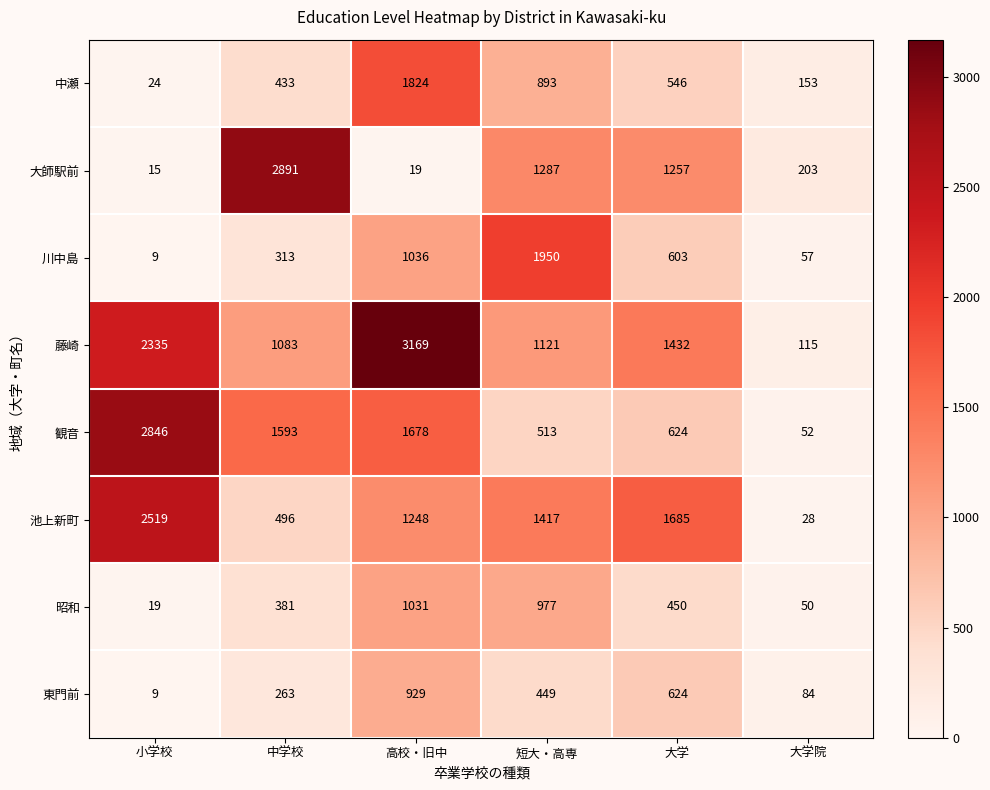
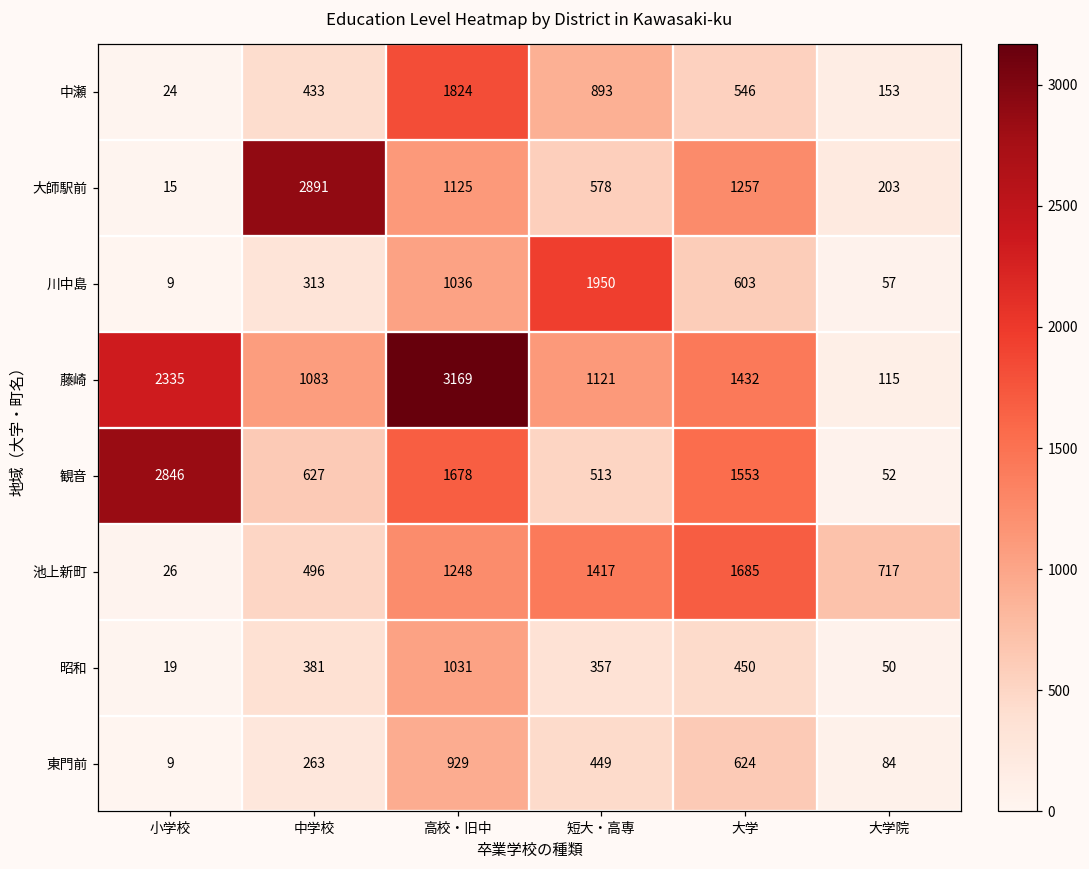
  {
    "中瀬": {
      "小学校": 24,
      "中学校": 433,
      "高校・旧中": 1824,
      "短大・高専": 893,
      "大学": 546,
      "大学院": 153
    },
    "大師駅前": {
      "小学校": 15,
      "中学校": 2891,
-     "高校・旧中": 19,
-     "短大・高専": 1287,
+     "高校・旧中": 1125,
+     "短大・高専": 578,
      "大学": 1257,
      "大学院": 203
    },
    "川中島": {
      "小学校": 9,
      "中学校": 313,
      "高校・旧中": 1036,
      "短大・高専": 1950,
      "大学": 603,
      "大学院": 57
    },
    "藤崎": {
      "小学校": 2335,
      "中学校": 1083,
      "高校・旧中": 3169,
      "短大・高専": 1121,
      "大学": 1432,
      "大学院": 115
    },
    "観音": {
      "小学校": 2846,
-     "中学校": 1593,
+     "中学校": 627,
      "高校・旧中": 1678,
      "短大・高専": 513,
-     "大学": 624,
+     "大学": 1553,
      "大学院": 52
    },
    "池上新町": {
-     "小学校": 2519,
+     "小学校": 26,
      "中学校": 496,
      "高校・旧中": 1248,
      "短大・高専": 1417,
      "大学": 1685,
-     "大学院": 28
+     "大学院": 717
    },
    "昭和": {
      "小学校": 19,
      "中学校": 381,
      "高校・旧中": 1031,
-     "短大・高専": 977,
+     "短大・高専": 357,
      "大学": 450,
      "大学院": 50
    },
    "東門前": {
      "小学校": 9,
      "中学校": 263,
      "高校・旧中": 929,
      "短大・高専": 449,
      "大学": 624,
      "大学院": 84
    }
  }
